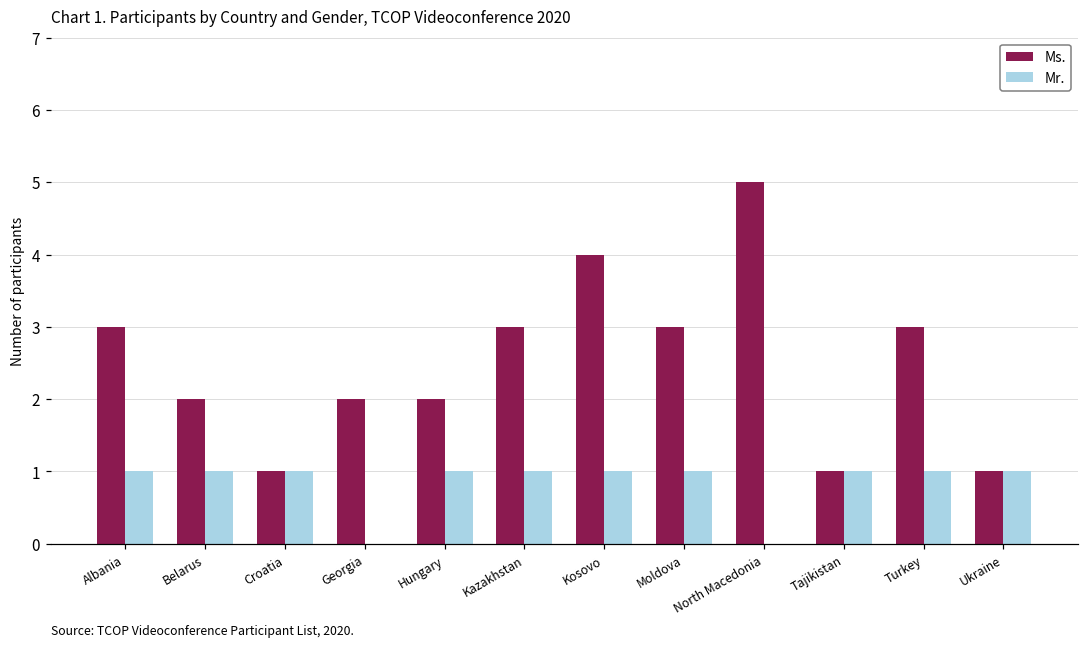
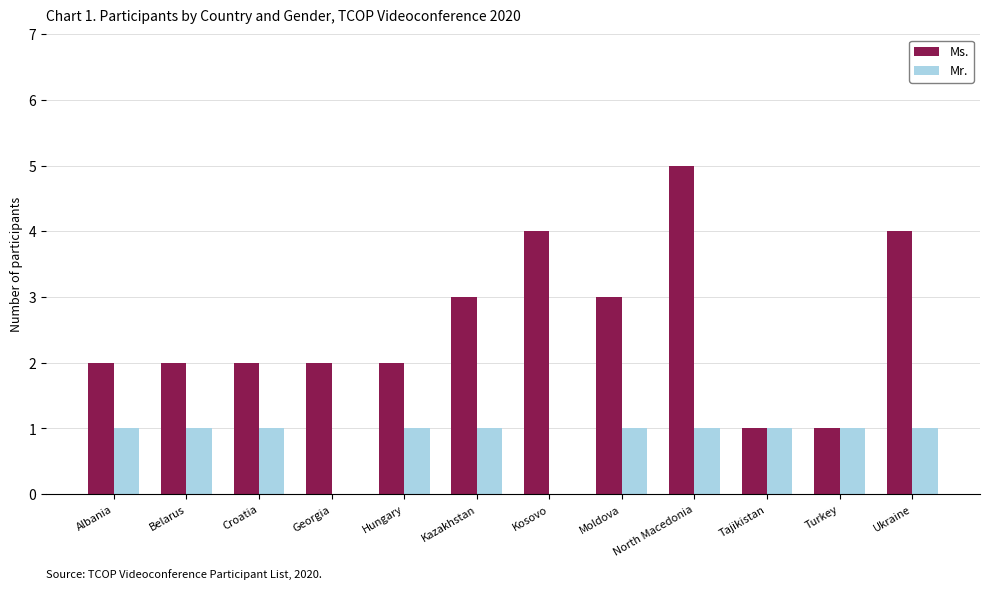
  {
    "Ms.": {
-     "Albania": 3,
+     "Albania": 2,
      "Belarus": 2,
-     "Croatia": 1,
+     "Croatia": 2,
      "Georgia": 2,
      "Hungary": 2,
      "Kazakhstan": 3,
      "Kosovo": 4,
      "Moldova": 3,
      "North Macedonia": 5,
      "Tajikistan": 1,
-     "Turkey": 3,
-     "Ukraine": 1
+     "Turkey": 1,
+     "Ukraine": 4
    },
    "Mr.": {
      "Albania": 1,
      "Belarus": 1,
      "Croatia": 1,
      "Georgia": 0,
      "Hungary": 1,
      "Kazakhstan": 1,
-     "Kosovo": 1,
+     "Kosovo": 0,
      "Moldova": 1,
-     "North Macedonia": 0,
+     "North Macedonia": 1,
      "Tajikistan": 1,
      "Turkey": 1,
      "Ukraine": 1
    }
  }
